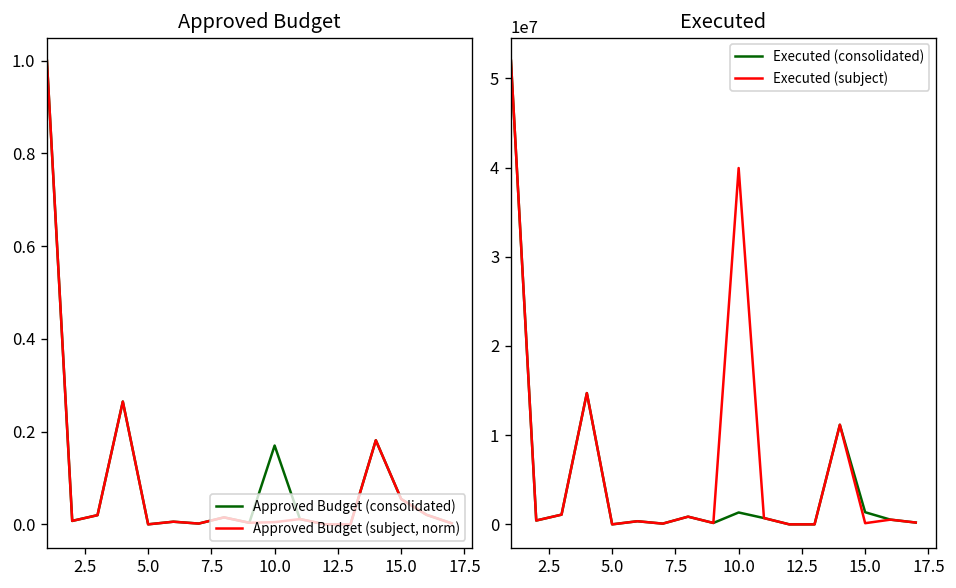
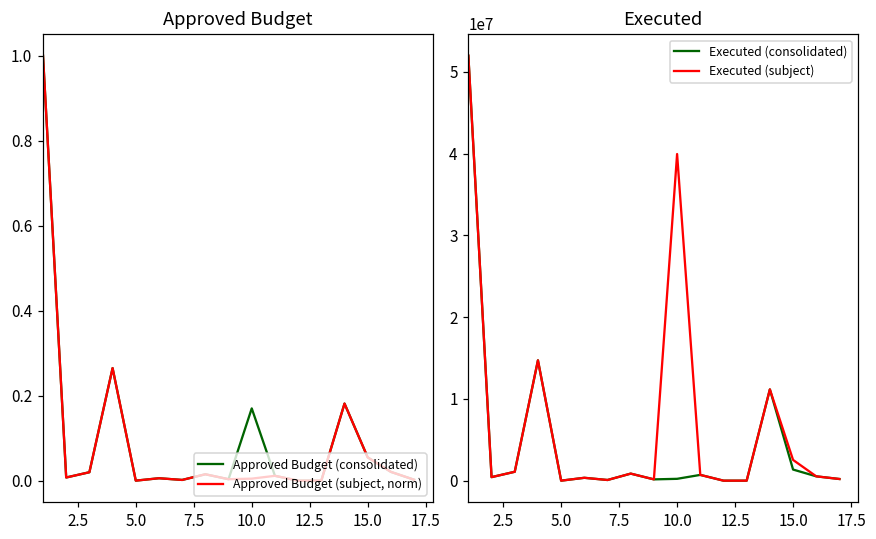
  {
    "Approved Budget": {
      "Approved Budget (consolidated)": {
        "10.0": 0.17
      }
    },
    "Executed": {
      "Executed (consolidated)": {
-       "10.0": 1000000,
+       "10.0": 0,
        "15.0": 1000000
      },
      "Executed (subject)": {
        "10.0": 40000000,
-       "15.0": 0
+       "15.0": 3000000
      }
    }
  }
